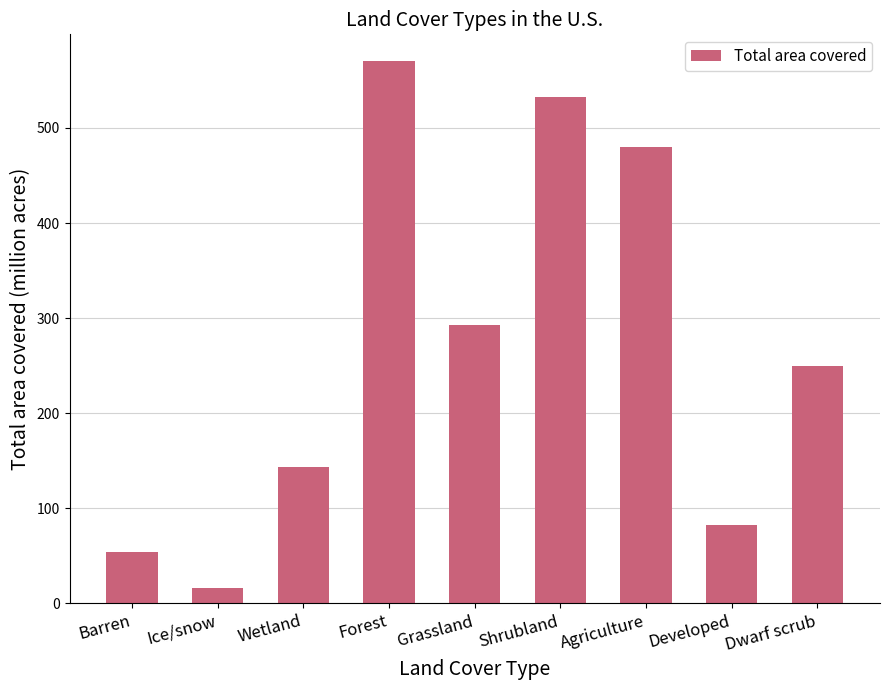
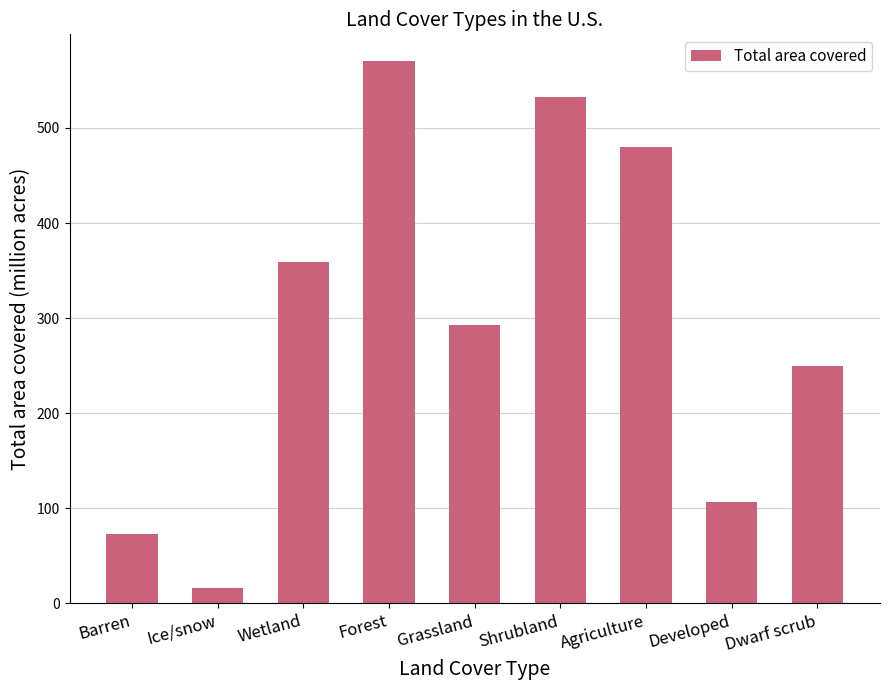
  {
-   "Barren": 50,
+   "Barren": 70,
    "Ice/snow": 20,
-   "Wetland": 140,
+   "Wetland": 360,
    "Forest": 570,
    "Grassland": 290,
    "Shrubland": 530,
    "Agriculture": 480,
-   "Developed": 80,
+   "Developed": 110,
    "Dwarf scrub": 250
  }
